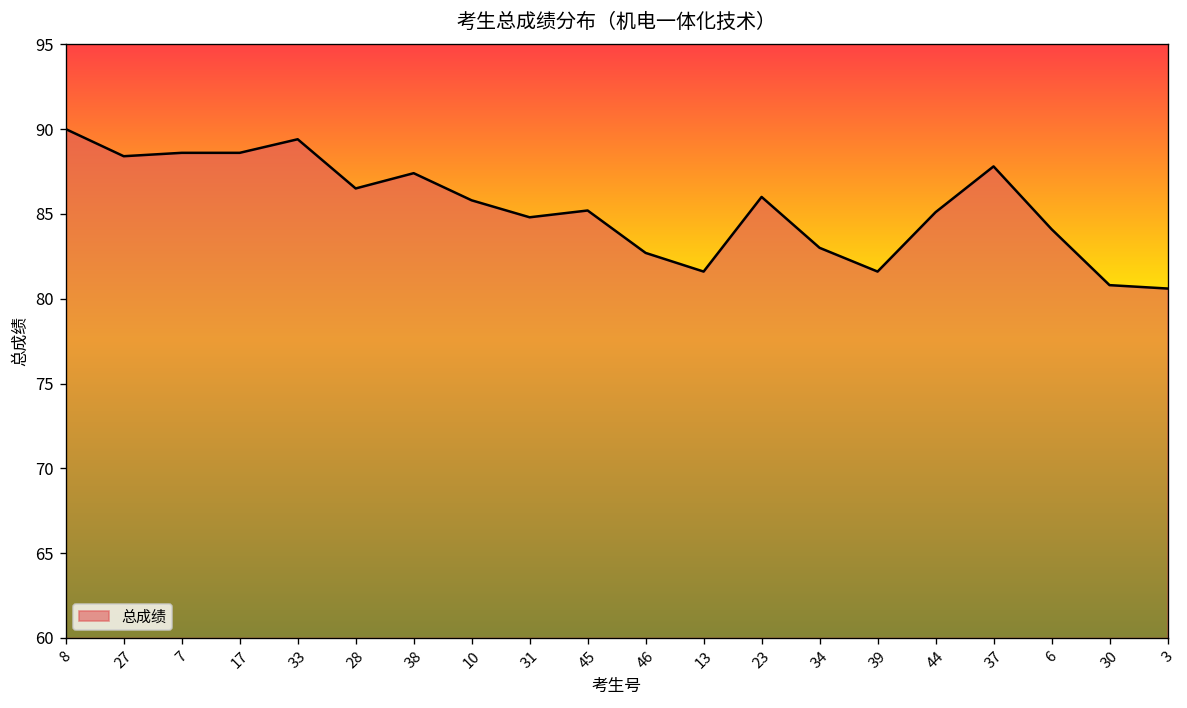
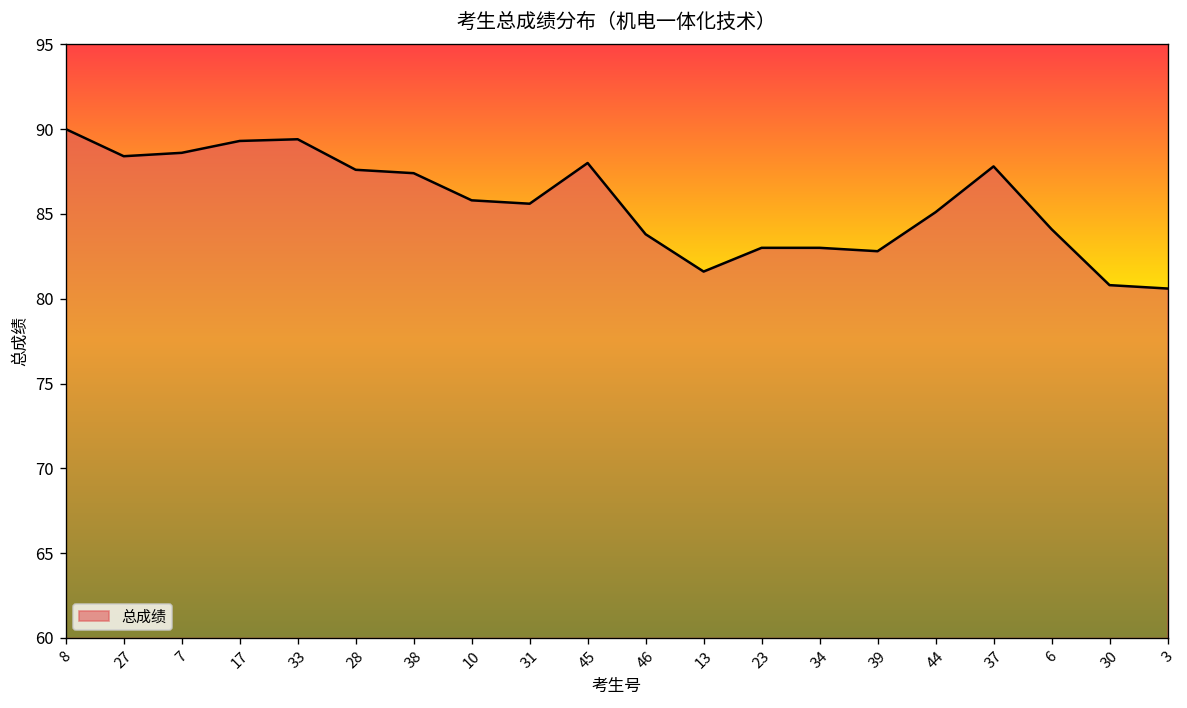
  {
    "8": 90.0,
    "27": 88.4,
    "7": 88.6,
-   "17": 88.6,
+   "17": 89.3,
    "33": 89.4,
-   "28": 86.5,
+   "28": 87.6,
    "38": 87.4,
    "10": 85.8,
-   "31": 84.8,
-   "45": 85.2,
-   "46": 82.7,
+   "31": 85.6,
+   "45": 88.0,
+   "46": 83.8,
    "13": 81.6,
-   "23": 86,
+   "23": 83,
    "34": 83.0,
-   "39": 81.6,
+   "39": 82.8,
    "44": 85.1,
    "37": 87.8,
    "6": 84.1,
    "30": 80.8,
    "3": 80.6
  }
